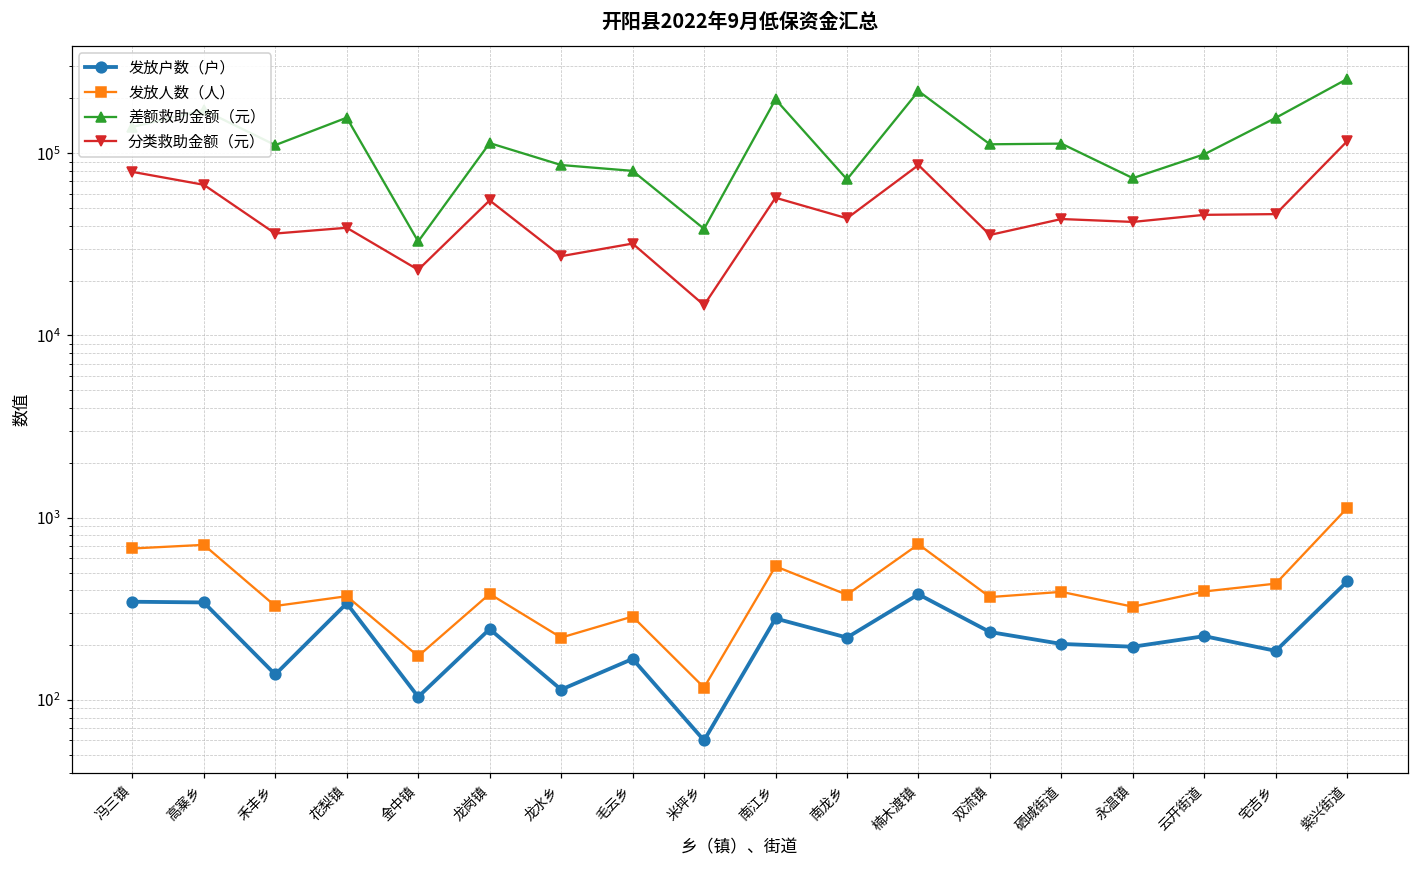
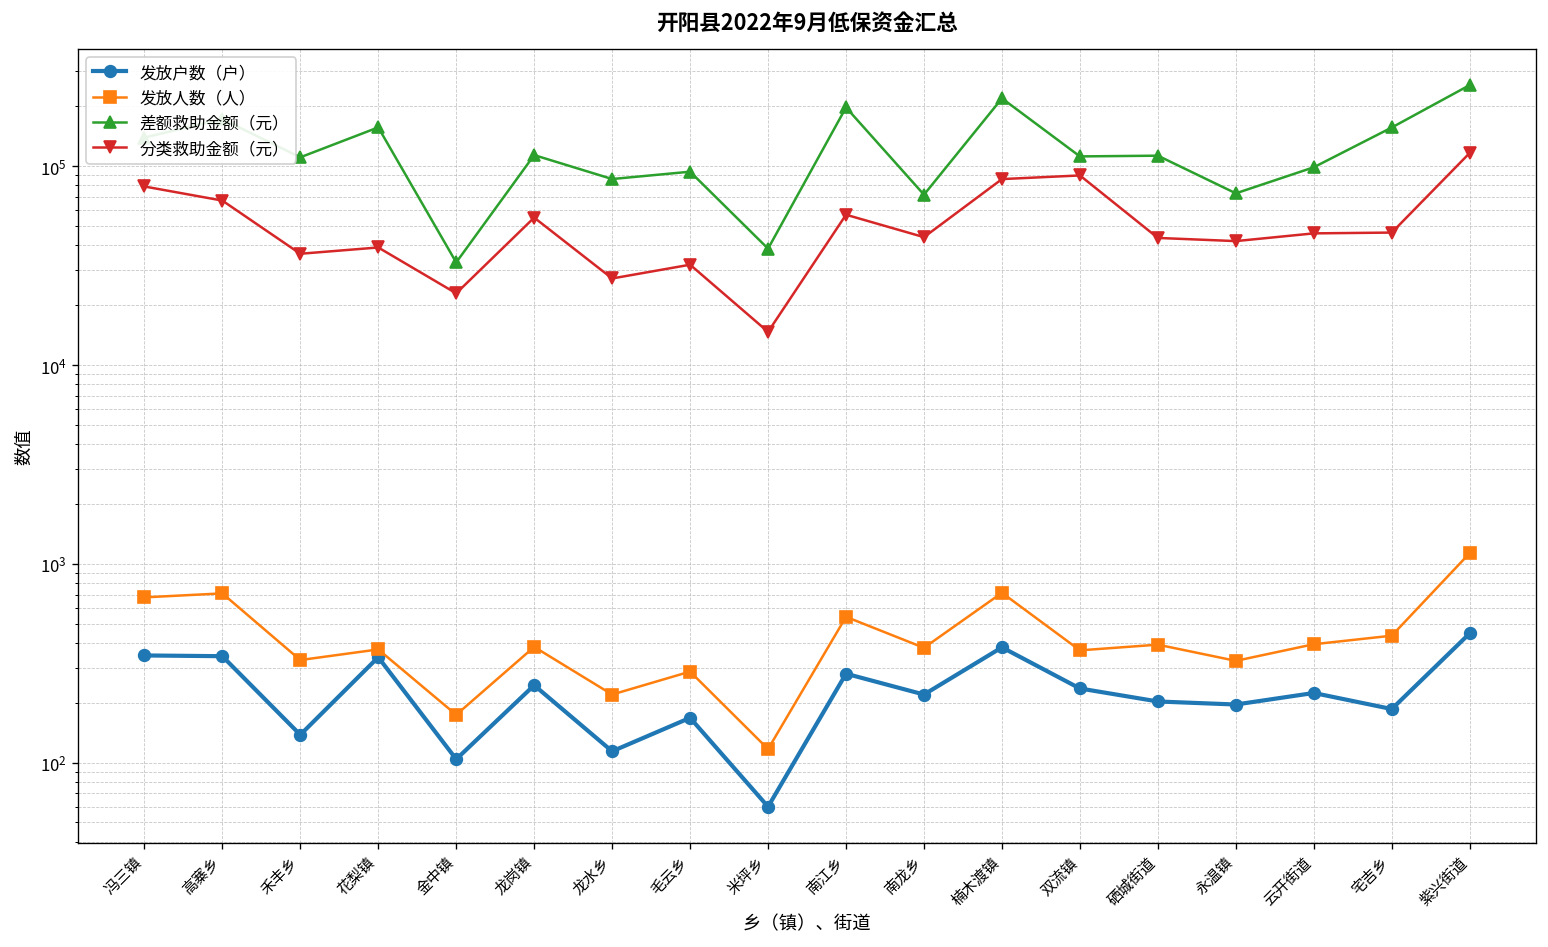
  {
    "发放户数（户）": {
      "冯三镇": 350,
      "高寨乡": 340,
      "禾丰乡": 140,
      "花梨镇": 340,
      "金中镇": 100,
      "龙岗镇": 250,
      "龙水乡": 110,
      "毛云乡": 170,
      "米坪乡": 60,
      "南江乡": 280,
      "南龙乡": 220,
      "楠木渡镇": 380,
      "双流镇": 240,
      "硒城街道": 200,
      "永温镇": 200,
      "云开街道": 220,
      "宅吉乡": 190,
      "紫兴街道": 450
    },
    "发放人数（人）": {
      "冯三镇": 680,
      "高寨乡": 710,
      "禾丰乡": 330,
      "花梨镇": 370,
      "金中镇": 170,
      "龙岗镇": 380,
      "龙水乡": 220,
      "毛云乡": 290,
      "米坪乡": 120,
      "南江乡": 540,
      "南龙乡": 380,
      "楠木渡镇": 720,
      "双流镇": 370,
      "硒城街道": 390,
      "永温镇": 330,
      "云开街道": 390,
      "宅吉乡": 440,
      "紫兴街道": 1100
    },
    "差额救助金额（元）": {
      "禾丰乡": 110000,
      "花梨镇": 160000,
      "金中镇": 33000,
      "龙岗镇": 110000,
      "龙水乡": 90000,
-     "毛云乡": 80000,
+     "毛云乡": 90000,
      "米坪乡": 38000,
      "南江乡": 200000,
      "南龙乡": 72000,
      "楠木渡镇": 220000,
      "双流镇": 110000,
      "硒城街道": 110000,
      "永温镇": 70000,
      "云开街道": 100000,
      "宅吉乡": 160000,
      "紫兴街道": 260000
    },
    "分类救助金额（元）": {
      "冯三镇": 80000,
      "高寨乡": 67000,
      "禾丰乡": 36000,
      "花梨镇": 39000,
      "金中镇": 23000,
      "龙岗镇": 55000,
      "龙水乡": 27000,
      "毛云乡": 32000,
      "米坪乡": 15000,
      "南江乡": 57000,
      "南龙乡": 44000,
      "楠木渡镇": 90000,
-     "双流镇": 36000,
+     "双流镇": 90000,
      "硒城街道": 44000,
      "永温镇": 42000,
      "云开街道": 46000,
      "宅吉乡": 46000,
      "紫兴街道": 120000
    }
  }
